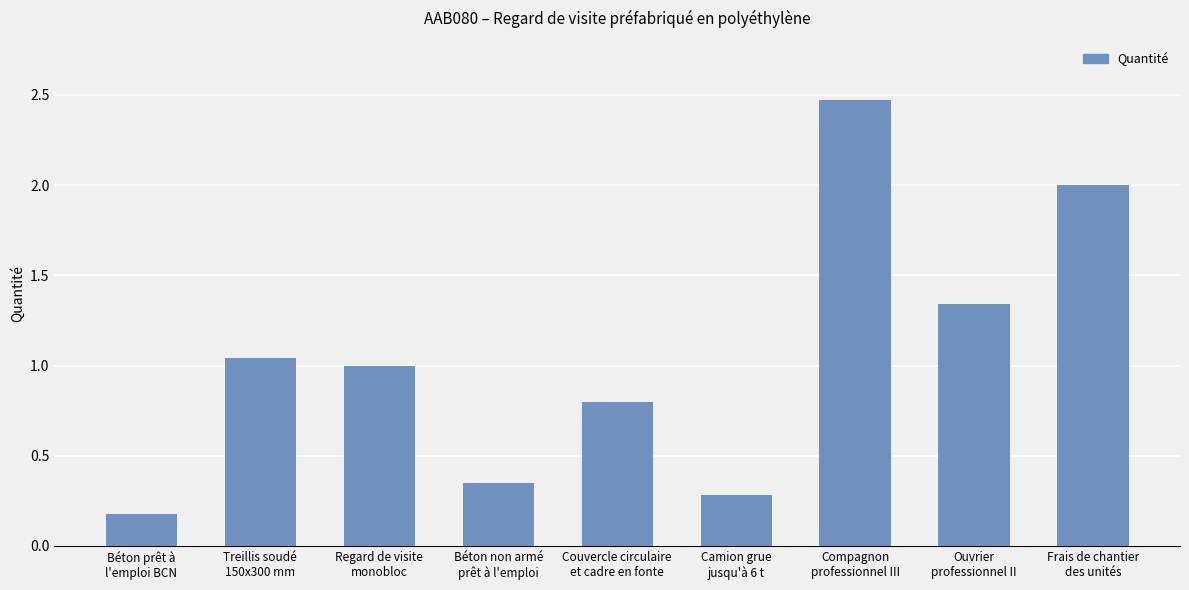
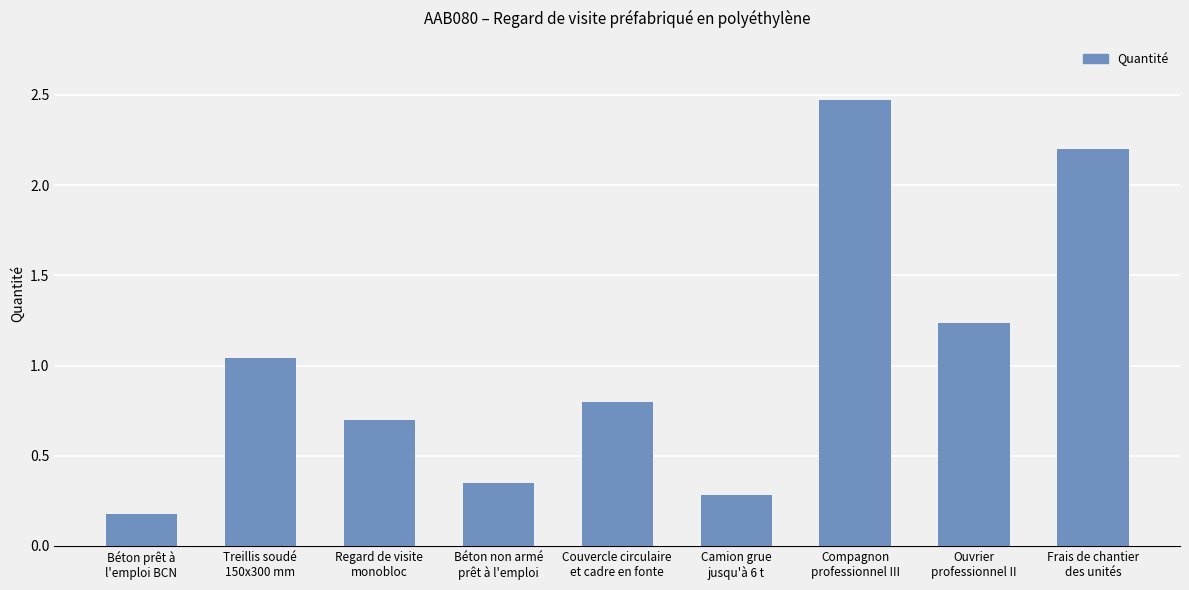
  {
    "Béton prêt à l'emploi BCN": 0.18,
    "Treillis soudé 150x300 mm": 1.04,
-   "Regard de visite monobloc": 1.0,
+   "Regard de visite monobloc": 0.7,
    "Béton non armé prêt à l'emploi": 0.35,
    "Couvercle circulaire et cadre en fonte": 0.80,
    "Camion grue jusqu'à 6 t": 0.28,
    "Compagnon professionnel III": 2.47,
-   "Ouvrier professionnel II": 1.34,
-   "Frais de chantier des unités": 2.0
+   "Ouvrier professionnel II": 1.24,
+   "Frais de chantier des unités": 2.2
  }
